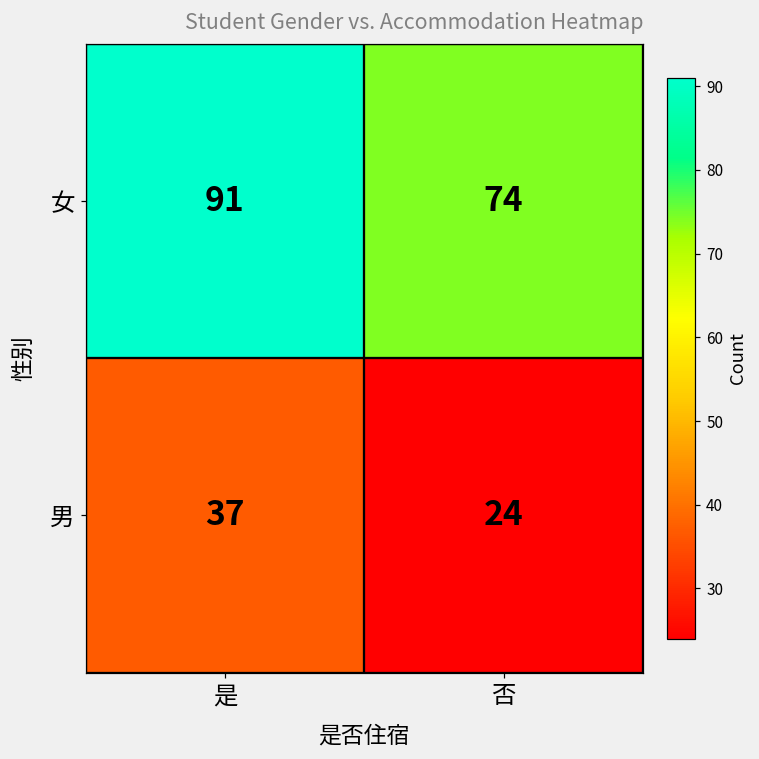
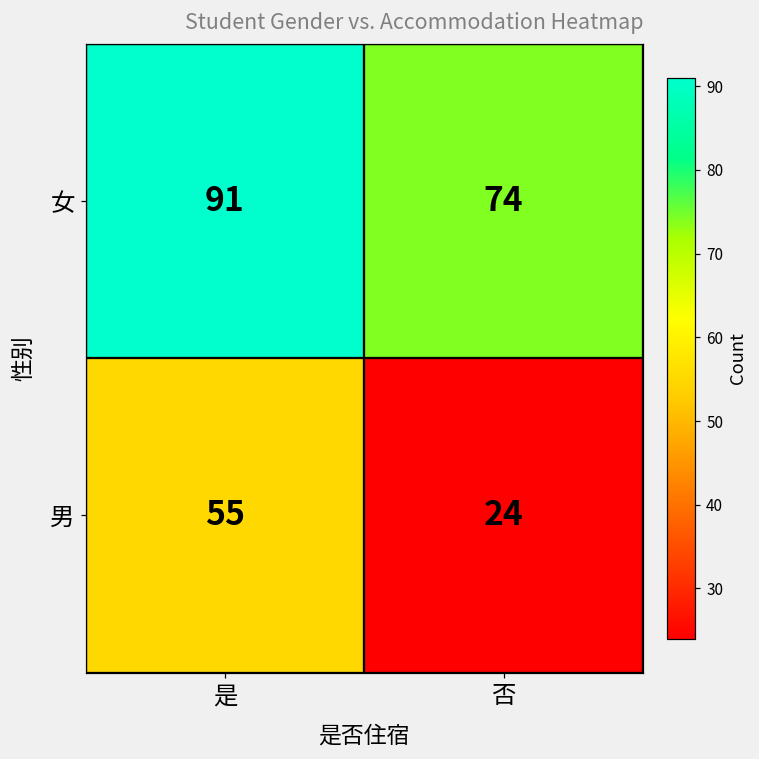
  {
    "女": {
      "是": 91,
      "否": 74
    },
    "男": {
-     "是": 37,
+     "是": 55,
      "否": 24
    }
  }
